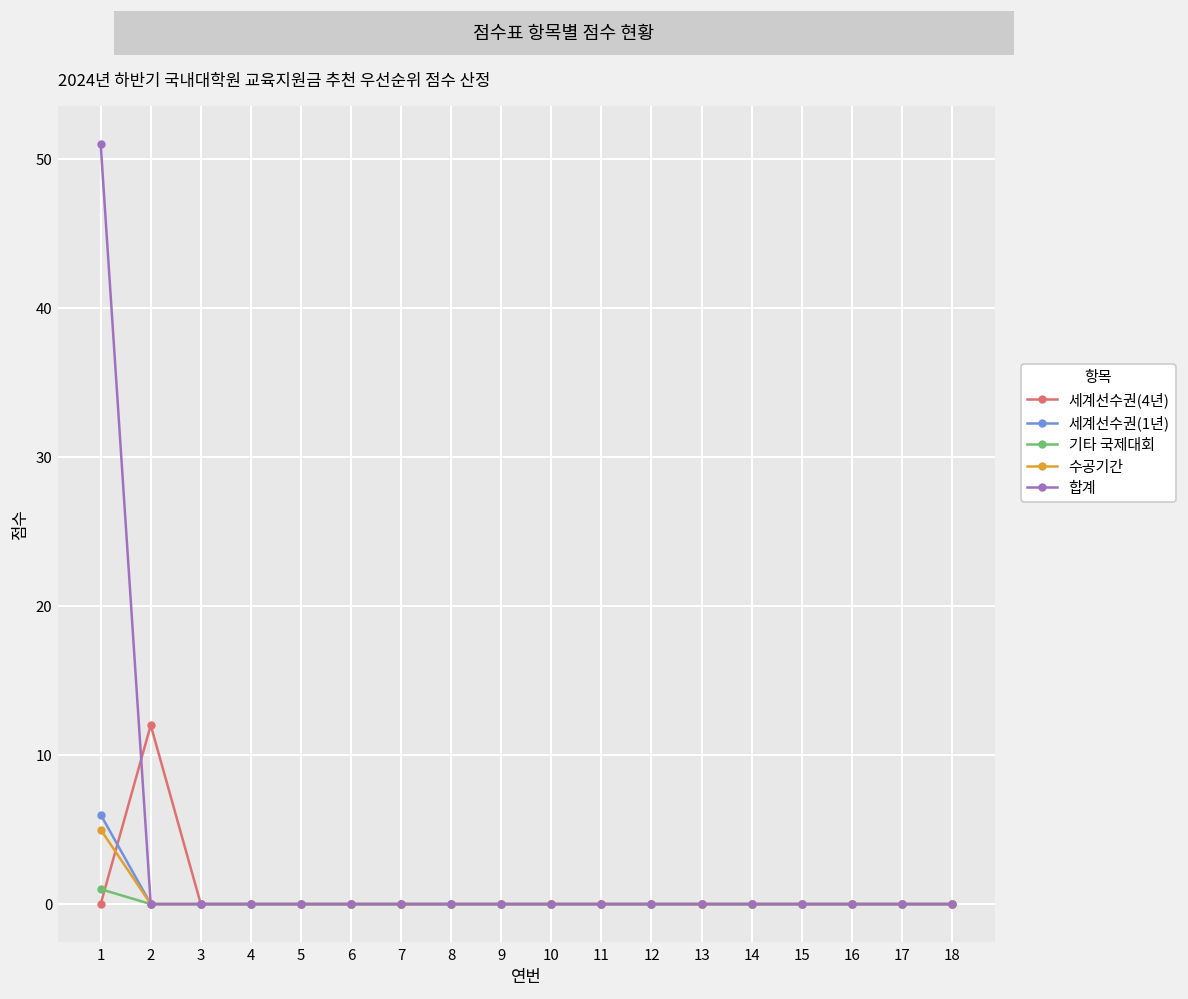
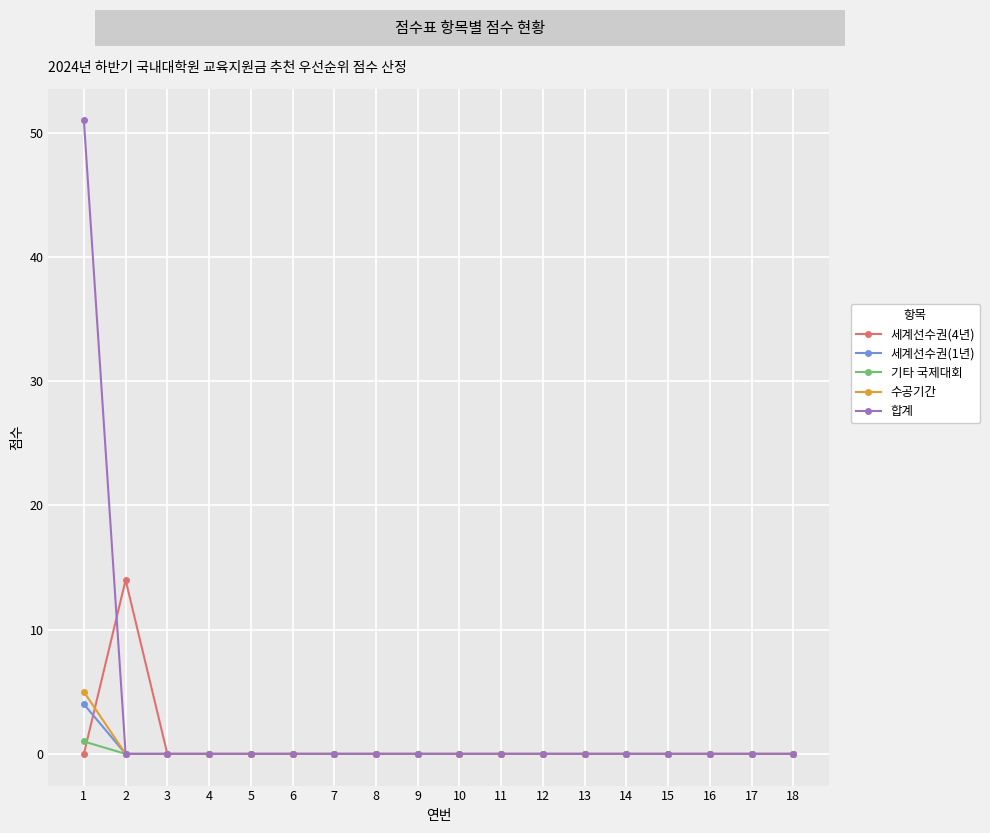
  {
    "세계선수권(4년)": {
      "1": 0,
-     "2": 12
+     "2": 14
    },
    "세계선수권(1년)": {
-     "1": 6
+     "1": 4
    },
    "기타 국제대회": {
      "1": 1
    },
    "수공기간": {
      "1": 5
    },
    "합계": {
      "1": 51
    }
  }
